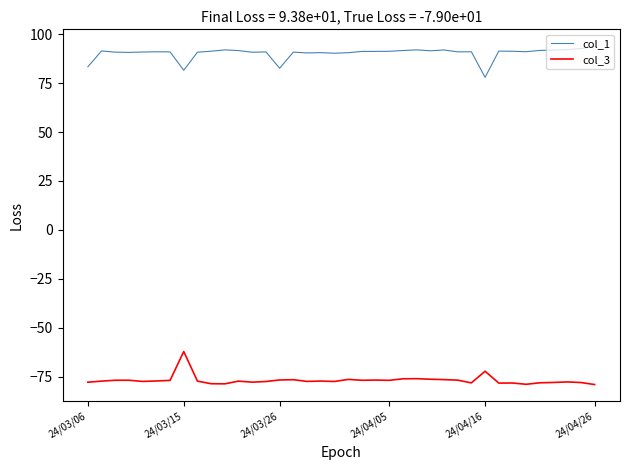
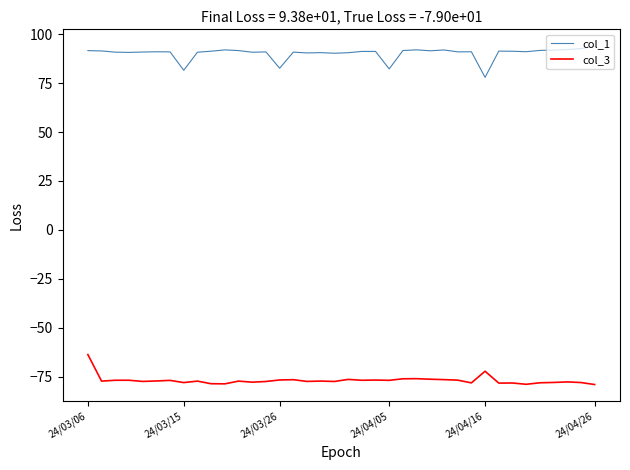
  {
    "col_1": {
-     "24/03/06": 83,
+     "24/03/06": 92,
      "24/03/15": 82,
      "24/03/26": 83,
-     "24/04/05": 91,
+     "24/04/05": 82,
      "24/04/16": 78
    },
    "col_3": {
-     "24/03/06": -78,
-     "24/03/15": -62,
+     "24/03/06": -64,
+     "24/03/15": -78,
      "24/03/26": -77,
      "24/04/05": -77,
      "24/04/16": -72,
      "24/04/26": -79
    }
  }
